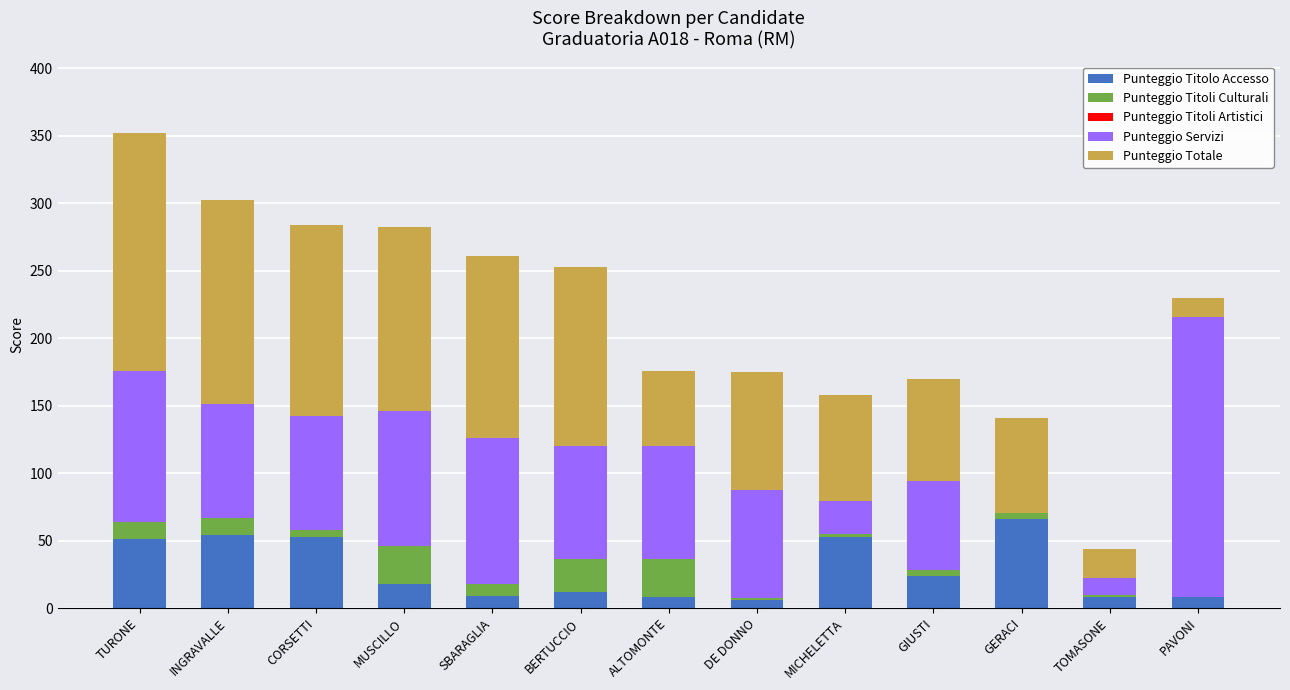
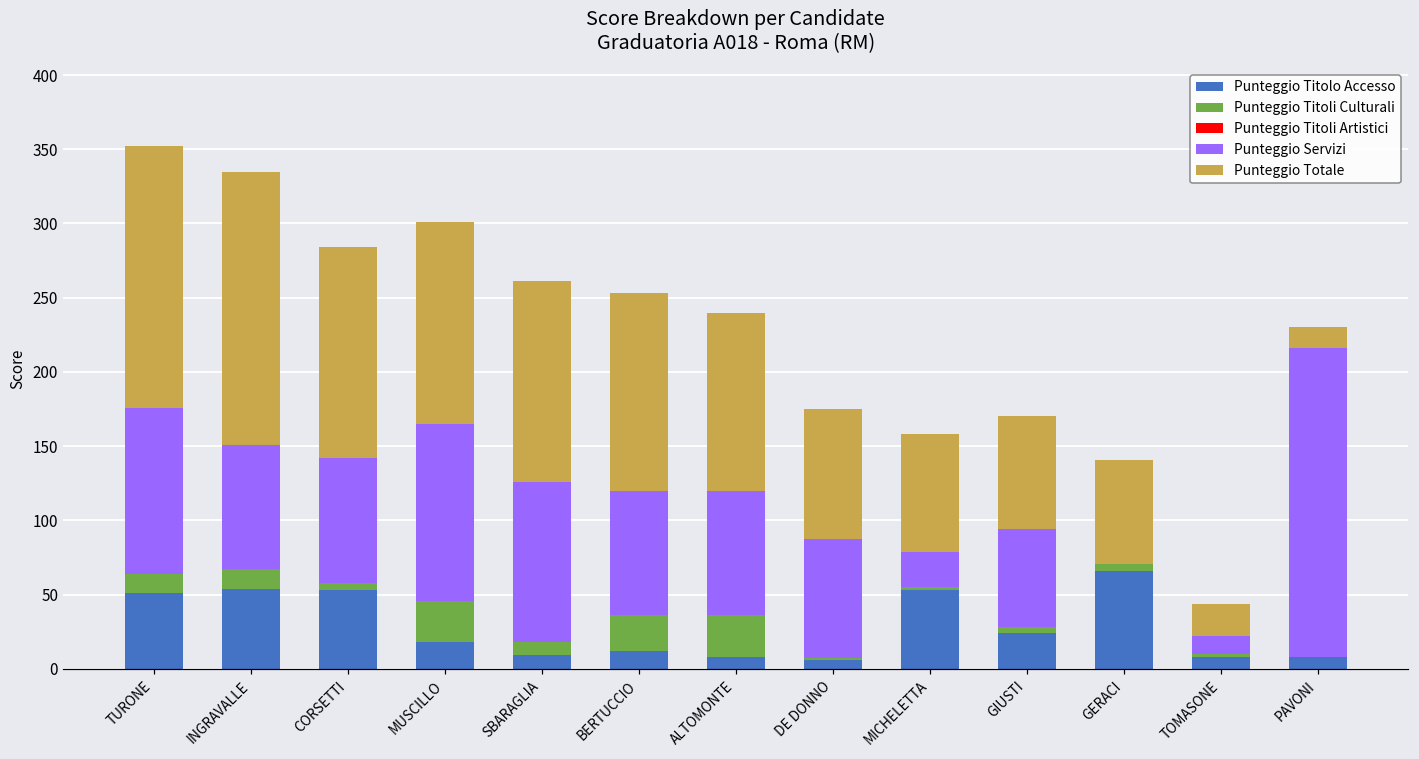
  {
    "Punteggio Titolo Accesso": {
      "TURONE": 51,
      "INGRAVALLE": 54,
      "CORSETTI": 53,
      "MUSCILLO": 18,
      "SBARAGLIA": 9,
      "BERTUCCIO": 12,
      "ALTOMONTE": 8,
      "DE DONNO": 6,
      "MICHELETTA": 53,
      "GIUSTI": 24,
      "GERACI": 66,
      "TOMASONE": 8,
      "PAVONI": 8
    },
    "Punteggio Titoli Artistici": {
      "DE DONNO": 0,
      "PAVONI": 0
    },
    "Punteggio Servizi": {
      "TURONE": 112,
      "INGRAVALLE": 84,
      "CORSETTI": 84,
-     "MUSCILLO": 100,
+     "MUSCILLO": 119,
      "SBARAGLIA": 108,
      "BERTUCCIO": 84,
      "ALTOMONTE": 84,
      "DE DONNO": 80,
      "MICHELETTA": 24,
      "GIUSTI": 66,
      "GERACI": 0,
      "TOMASONE": 12,
      "PAVONI": 208
    },
    "Punteggio Totale": {
      "TURONE": 176,
-     "INGRAVALLE": 151,
+     "INGRAVALLE": 184,
      "CORSETTI": 142,
      "MUSCILLO": 136,
      "SBARAGLIA": 135,
      "BERTUCCIO": 133,
-     "ALTOMONTE": 56,
+     "ALTOMONTE": 120,
      "DE DONNO": 88,
      "MICHELETTA": 79,
      "GIUSTI": 76,
      "GERACI": 71,
      "TOMASONE": 22,
      "PAVONI": 14
    }
  }
